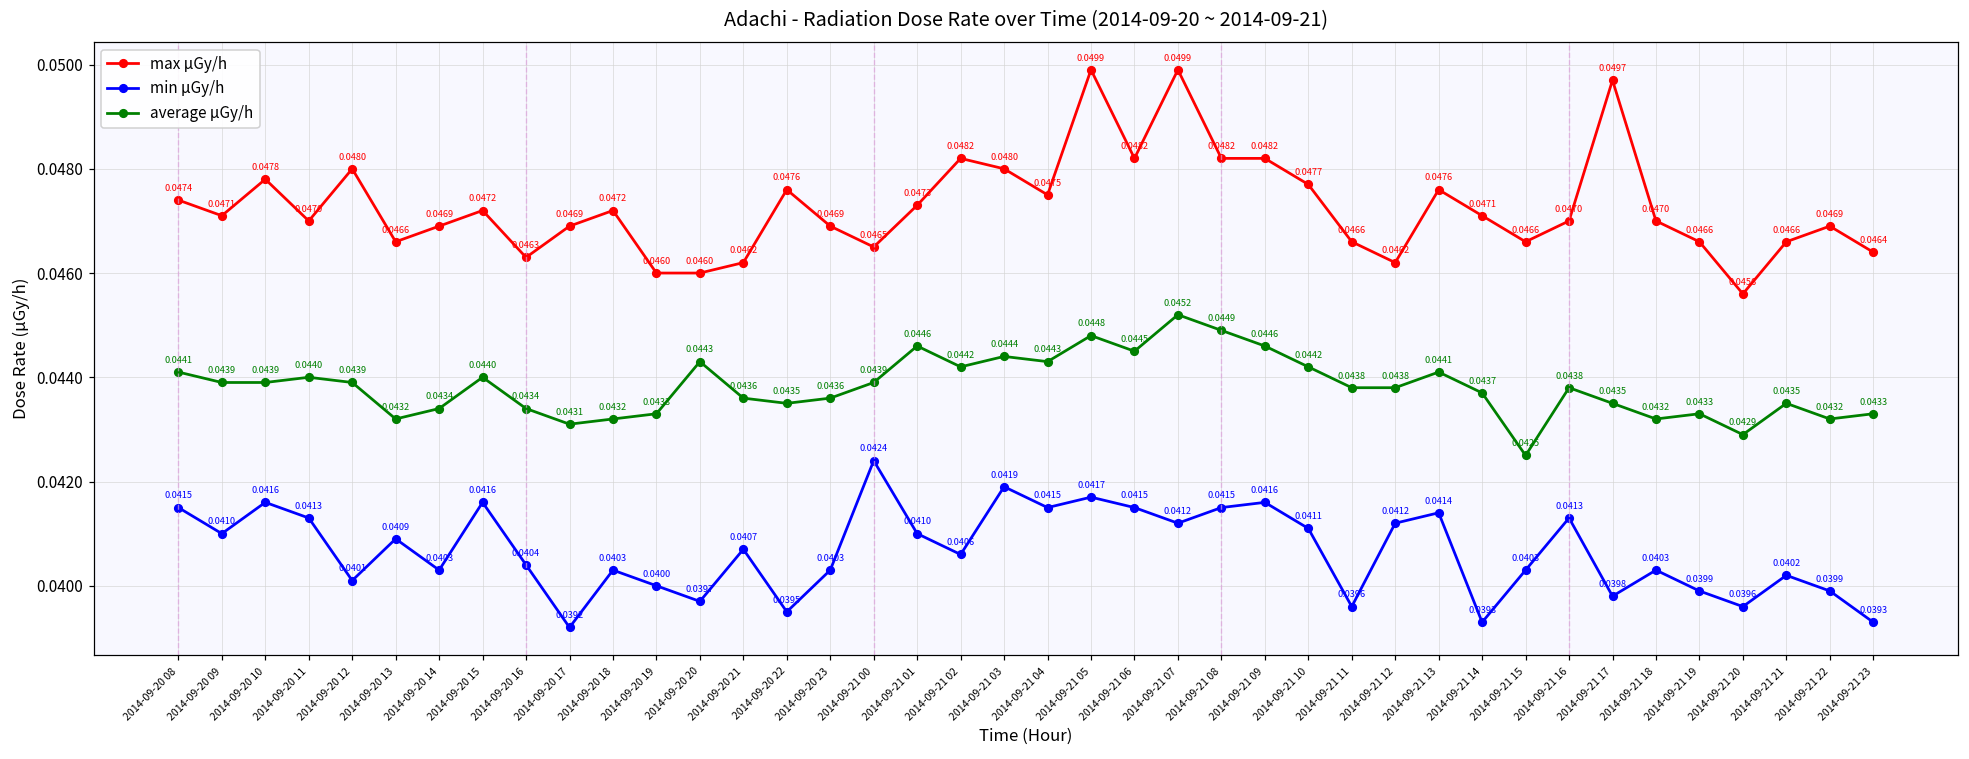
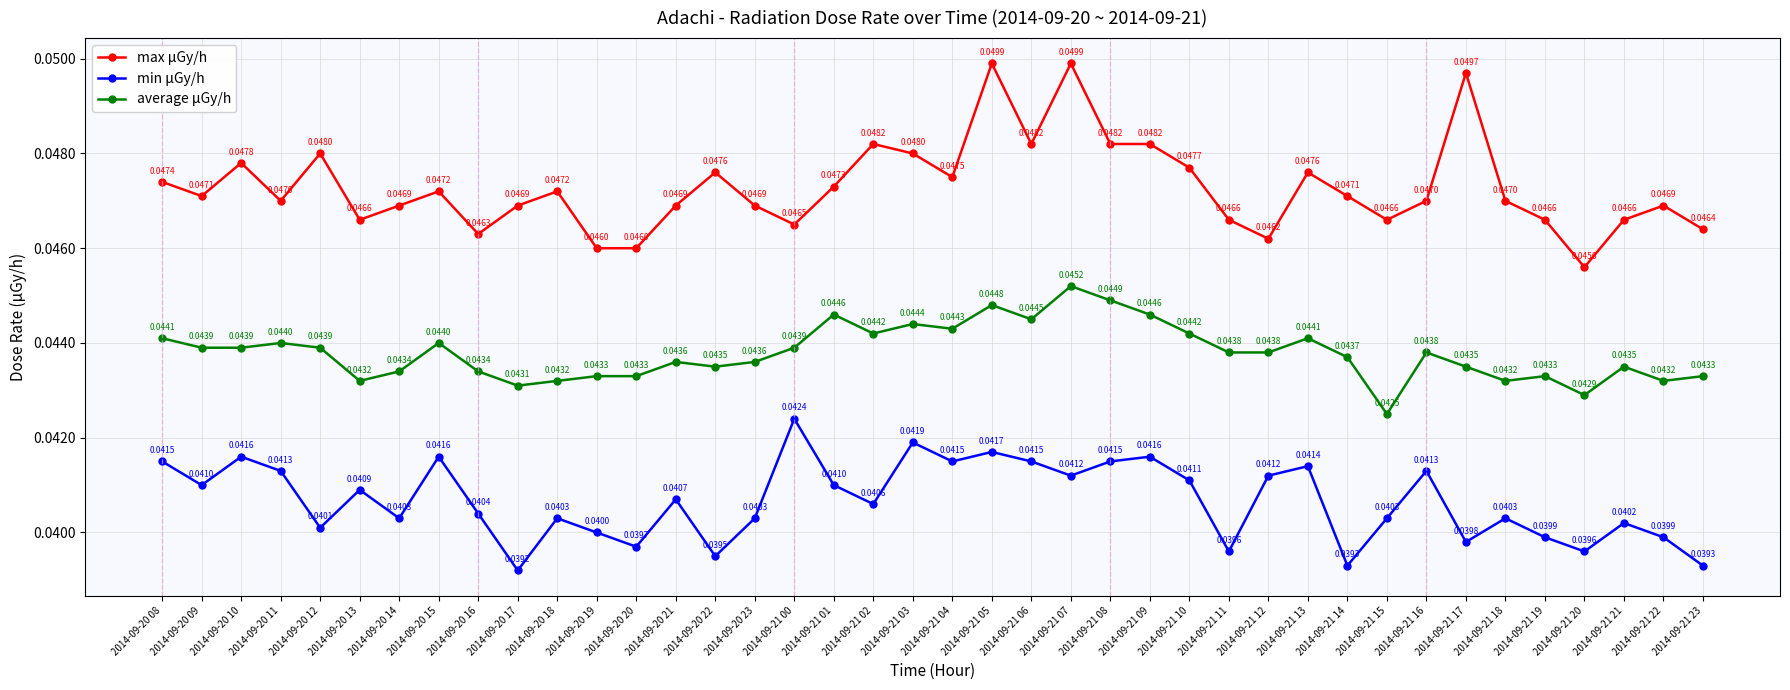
  {
    "max μGy/h": {
      "2014-09-20 08": 0.0474,
      "2014-09-20 09": 0.0471,
      "2014-09-20 10": 0.0478,
      "2014-09-20 11": 0.0470,
      "2014-09-20 12": 0.0480,
      "2014-09-20 13": 0.0466,
      "2014-09-20 14": 0.0469,
      "2014-09-20 15": 0.0472,
      "2014-09-20 16": 0.0463,
      "2014-09-20 17": 0.0469,
      "2014-09-20 18": 0.0472,
      "2014-09-20 19": 0.0460,
      "2014-09-20 20": 0.0460,
-     "2014-09-20 21": 0.0462,
+     "2014-09-20 21": 0.0469,
      "2014-09-20 22": 0.0476,
      "2014-09-20 23": 0.0469,
      "2014-09-21 00": 0.0465,
      "2014-09-21 01": 0.0473,
      "2014-09-21 02": 0.0482,
      "2014-09-21 03": 0.0480,
      "2014-09-21 04": 0.0475,
      "2014-09-21 05": 0.0499,
      "2014-09-21 06": 0.0482,
      "2014-09-21 07": 0.0499,
      "2014-09-21 08": 0.0482,
      "2014-09-21 09": 0.0482,
      "2014-09-21 10": 0.0477,
      "2014-09-21 11": 0.0466,
      "2014-09-21 12": 0.0462,
      "2014-09-21 13": 0.0476,
      "2014-09-21 14": 0.0471,
      "2014-09-21 15": 0.0466,
      "2014-09-21 16": 0.0470,
      "2014-09-21 17": 0.0497,
      "2014-09-21 18": 0.0470,
      "2014-09-21 19": 0.0466,
      "2014-09-21 20": 0.0456,
      "2014-09-21 21": 0.0466,
      "2014-09-21 22": 0.0469,
      "2014-09-21 23": 0.0464
    },
    "min μGy/h": {
      "2014-09-20 08": 0.0415,
      "2014-09-20 09": 0.0410,
      "2014-09-20 10": 0.0416,
      "2014-09-20 11": 0.0413,
      "2014-09-20 12": 0.0401,
      "2014-09-20 13": 0.0409,
      "2014-09-20 14": 0.0403,
      "2014-09-20 15": 0.0416,
      "2014-09-20 16": 0.0404,
      "2014-09-20 17": 0.0392,
      "2014-09-20 18": 0.0403,
      "2014-09-20 19": 0.0400,
      "2014-09-20 20": 0.0397,
      "2014-09-20 21": 0.0407,
      "2014-09-20 22": 0.0395,
      "2014-09-20 23": 0.0403,
      "2014-09-21 00": 0.0424,
      "2014-09-21 01": 0.0410,
      "2014-09-21 02": 0.0406,
      "2014-09-21 03": 0.0419,
      "2014-09-21 04": 0.0415,
      "2014-09-21 05": 0.0417,
      "2014-09-21 06": 0.0415,
      "2014-09-21 07": 0.0412,
      "2014-09-21 08": 0.0415,
      "2014-09-21 09": 0.0416,
      "2014-09-21 10": 0.0411,
      "2014-09-21 11": 0.0396,
      "2014-09-21 12": 0.0412,
      "2014-09-21 13": 0.0414,
      "2014-09-21 14": 0.0393,
      "2014-09-21 15": 0.0403,
      "2014-09-21 16": 0.0413,
      "2014-09-21 17": 0.0398,
      "2014-09-21 18": 0.0403,
      "2014-09-21 19": 0.0399,
      "2014-09-21 20": 0.0396,
      "2014-09-21 21": 0.0402,
      "2014-09-21 22": 0.0399,
      "2014-09-21 23": 0.0393
    },
    "average μGy/h": {
      "2014-09-20 08": 0.0441,
      "2014-09-20 09": 0.0439,
      "2014-09-20 10": 0.0439,
      "2014-09-20 11": 0.0440,
      "2014-09-20 12": 0.0439,
      "2014-09-20 13": 0.0432,
      "2014-09-20 14": 0.0434,
      "2014-09-20 15": 0.0440,
      "2014-09-20 16": 0.0434,
      "2014-09-20 17": 0.0431,
      "2014-09-20 18": 0.0432,
      "2014-09-20 19": 0.0433,
-     "2014-09-20 20": 0.0443,
+     "2014-09-20 20": 0.0433,
      "2014-09-20 21": 0.0436,
      "2014-09-20 22": 0.0435,
      "2014-09-20 23": 0.0436,
      "2014-09-21 00": 0.0439,
      "2014-09-21 01": 0.0446,
      "2014-09-21 02": 0.0442,
      "2014-09-21 03": 0.0444,
      "2014-09-21 04": 0.0443,
      "2014-09-21 05": 0.0448,
      "2014-09-21 06": 0.0445,
      "2014-09-21 07": 0.0452,
      "2014-09-21 08": 0.0449,
      "2014-09-21 09": 0.0446,
      "2014-09-21 10": 0.0442,
      "2014-09-21 11": 0.0438,
      "2014-09-21 12": 0.0438,
      "2014-09-21 13": 0.0441,
      "2014-09-21 14": 0.0437,
      "2014-09-21 15": 0.0425,
      "2014-09-21 16": 0.0438,
      "2014-09-21 17": 0.0435,
      "2014-09-21 18": 0.0432,
      "2014-09-21 19": 0.0433,
      "2014-09-21 20": 0.0429,
      "2014-09-21 21": 0.0435,
      "2014-09-21 22": 0.0432,
      "2014-09-21 23": 0.0433
    }
  }
